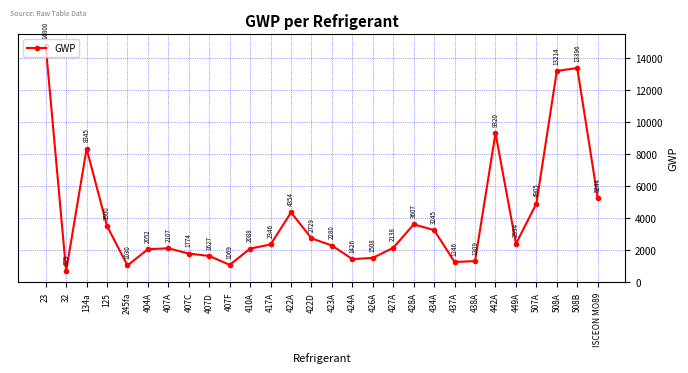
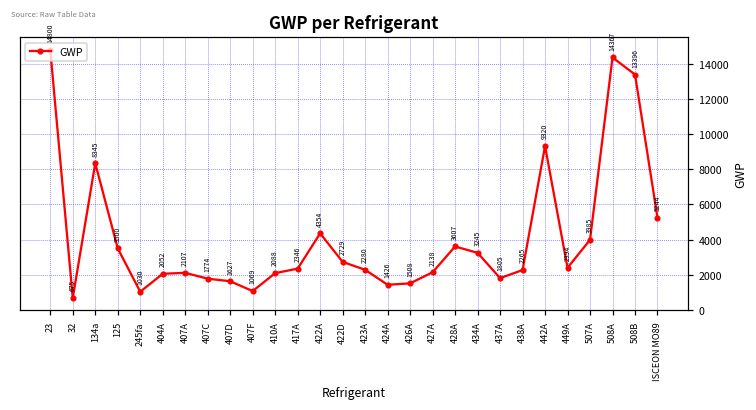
  {
    "32": 675,
    "134a": 8345,
    "125": 3500,
    "245fa": 1030,
    "404A": 2052,
    "407A": 2107,
    "407C": 1774,
    "407D": 1627,
    "407F": 1069,
    "410A": 2088,
    "417A": 2346,
    "422A": 4354,
    "422D": 2729,
    "423A": 2280,
    "424A": 1426,
    "426A": 1508,
    "427A": 2138,
    "428A": 3607,
    "434A": 3245,
-   "437A": 1246,
-   "438A": 1309,
+   "437A": 1805,
+   "438A": 2265,
    "442A": 9320,
    "449A": 2394,
-   "507A": 4905,
-   "508A": 13214,
+   "507A": 3985,
+   "508A": 14367,
    "508B": 13396,
    "ISCEON MO89": 5244
  }
